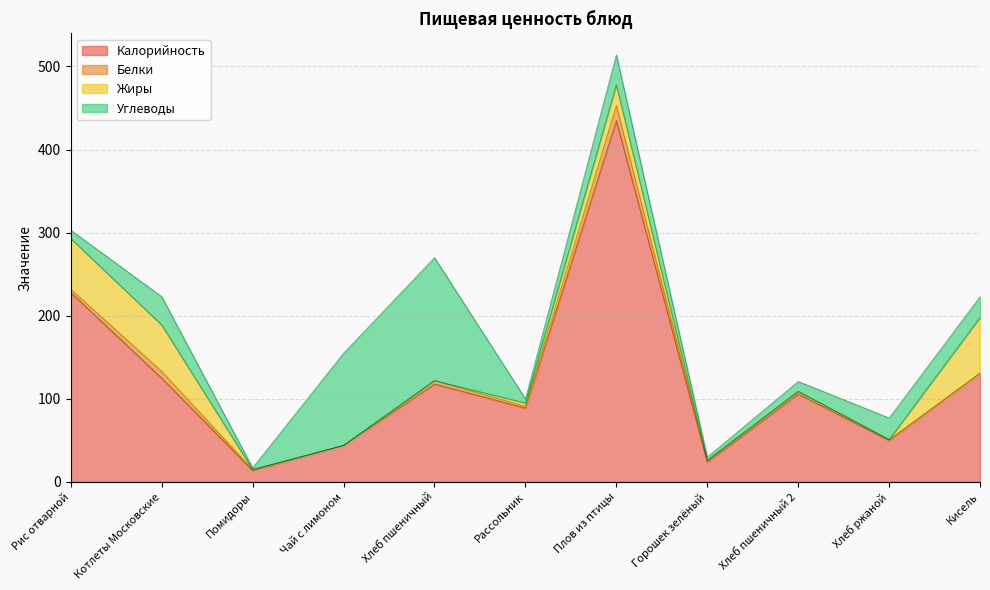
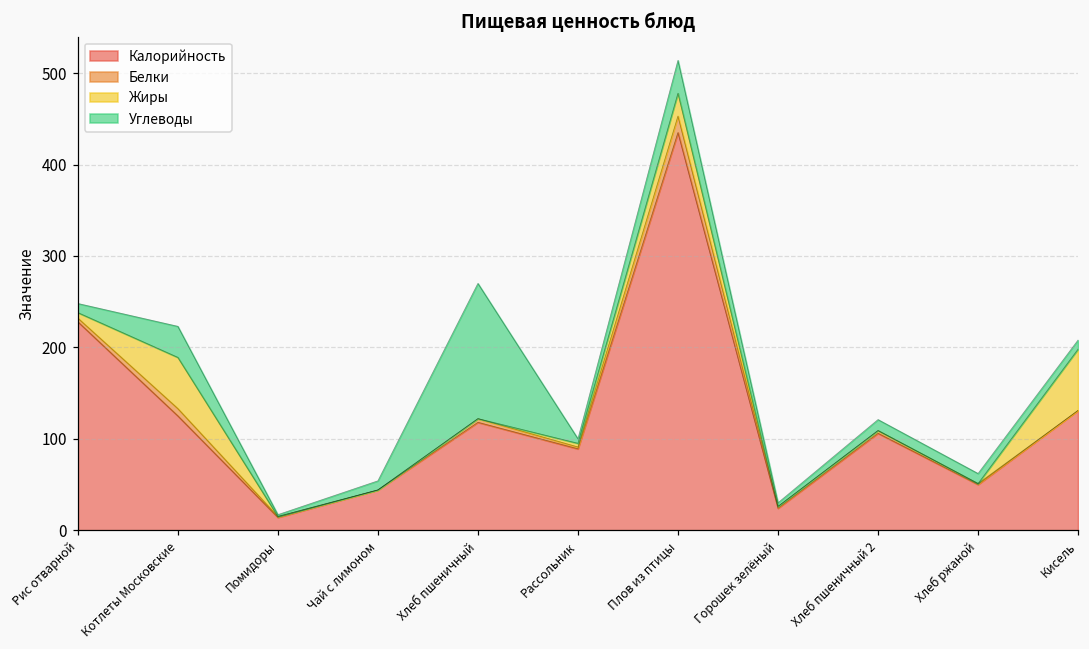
  {
    "Жиры": {
-     "Рис отварной": 60,
+     "Рис отварной": 10,
      "Котлеты Московские": 60,
      "Рассольник": 0,
      "Плов из птицы": 30,
      "Кисель": 70
    },
    "Углеводы": {
      "Рис отварной": 10,
      "Котлеты Московские": 30,
-     "Чай с лимоном": 110,
+     "Чай с лимоном": 10,
      "Хлеб пшеничный": 150,
      "Рассольник": 10,
      "Плов из птицы": 40,
      "Горошек зелёный": 0,
      "Хлеб пшеничный 2": 10,
-     "Хлеб ржаной": 30,
-     "Кисель": 30
+     "Хлеб ржаной": 10,
+     "Кисель": 10
    }
  }
